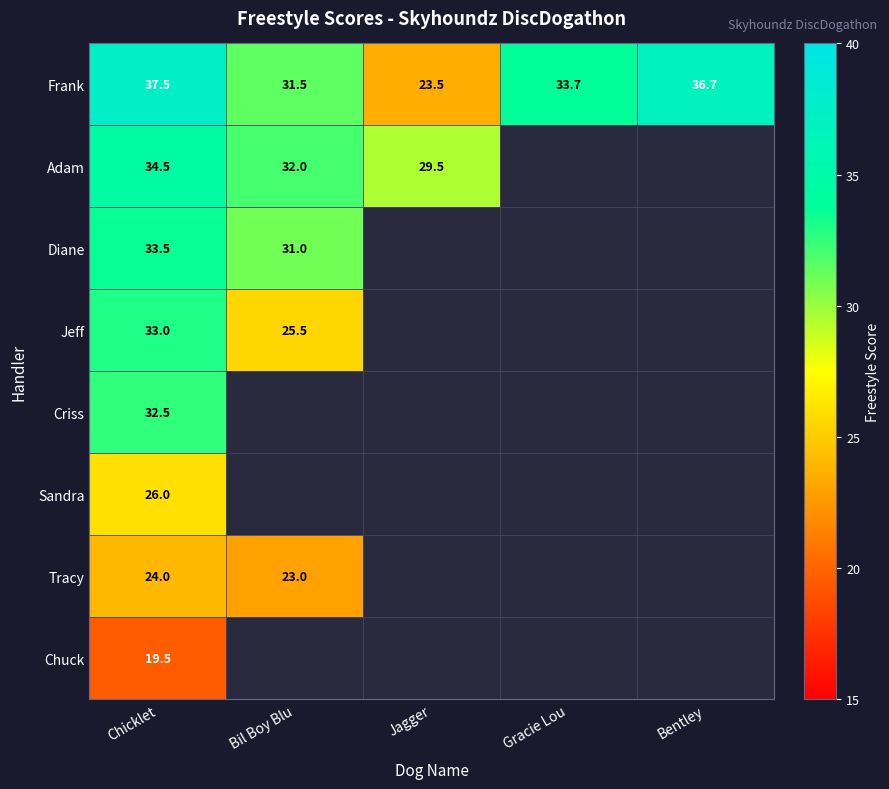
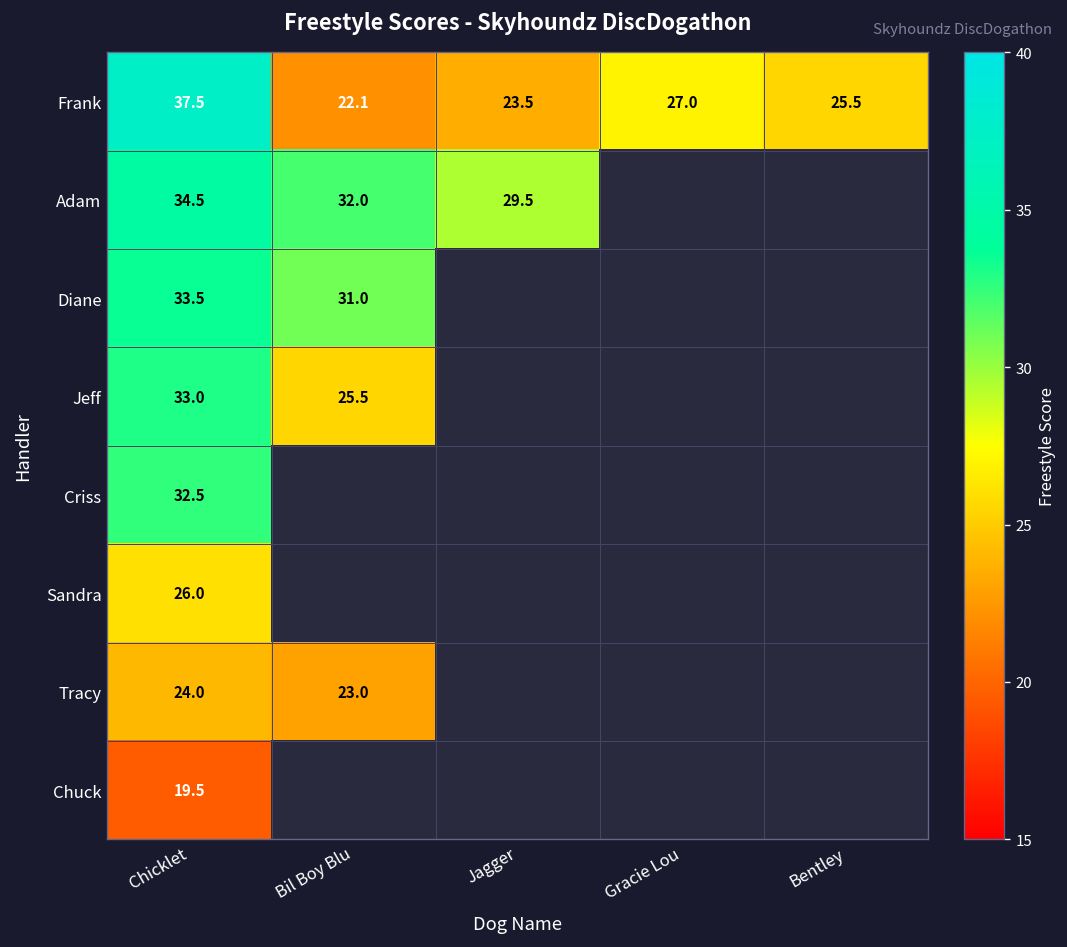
  {
    "Frank": {
      "Chicklet": 37.5,
-     "Bil Boy Blu": 31.5,
+     "Bil Boy Blu": 22.1,
      "Jagger": 23.5,
-     "Gracie Lou": 33.7,
-     "Bentley": 36.7
+     "Gracie Lou": 27.0,
+     "Bentley": 25.5
    },
    "Adam": {
      "Chicklet": 34.5,
      "Bil Boy Blu": 32.0,
      "Jagger": 29.5
    },
    "Diane": {
      "Chicklet": 33.5,
      "Bil Boy Blu": 31.0
    },
    "Jeff": {
      "Chicklet": 33.0,
      "Bil Boy Blu": 25.5
    },
    "Criss": {
      "Chicklet": 32.5
    },
    "Sandra": {
      "Chicklet": 26.0
    },
    "Tracy": {
      "Chicklet": 24.0,
      "Bil Boy Blu": 23.0
    },
    "Chuck": {
      "Chicklet": 19.5
    }
  }
